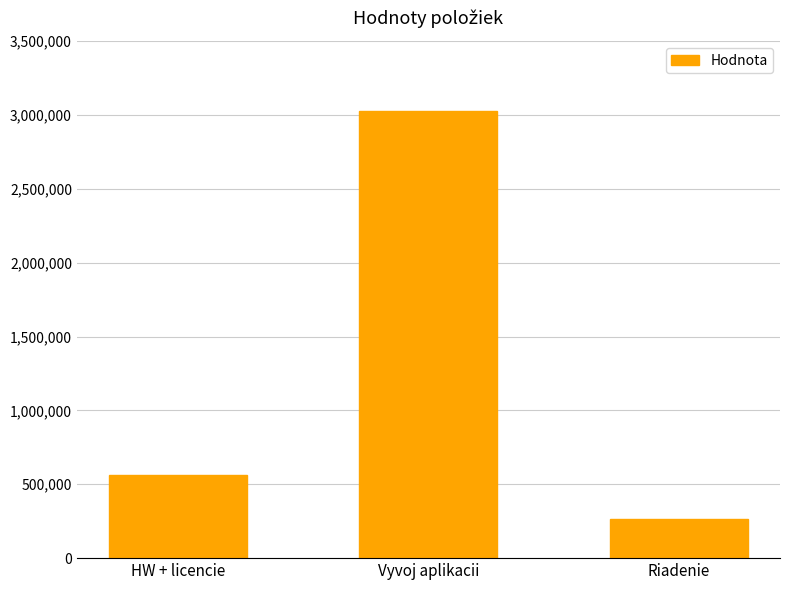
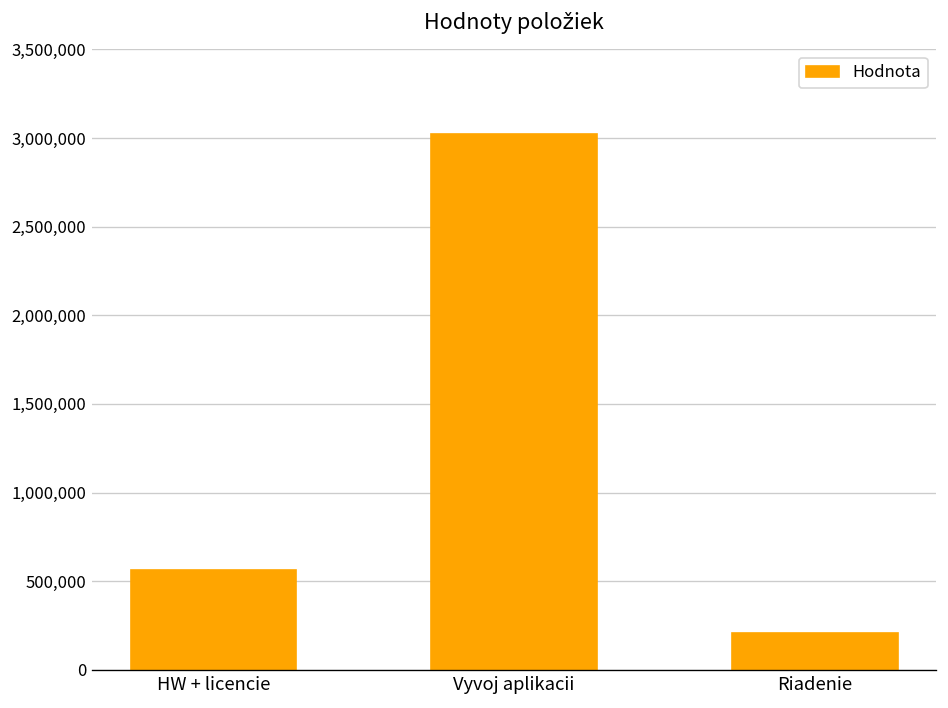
  {
    "HW + licencie": "560,000",
    "Vyvoj aplikacii": "3,030,000",
-   "Riadenie": "260,000"
+   "Riadenie": "210,000"
  }
